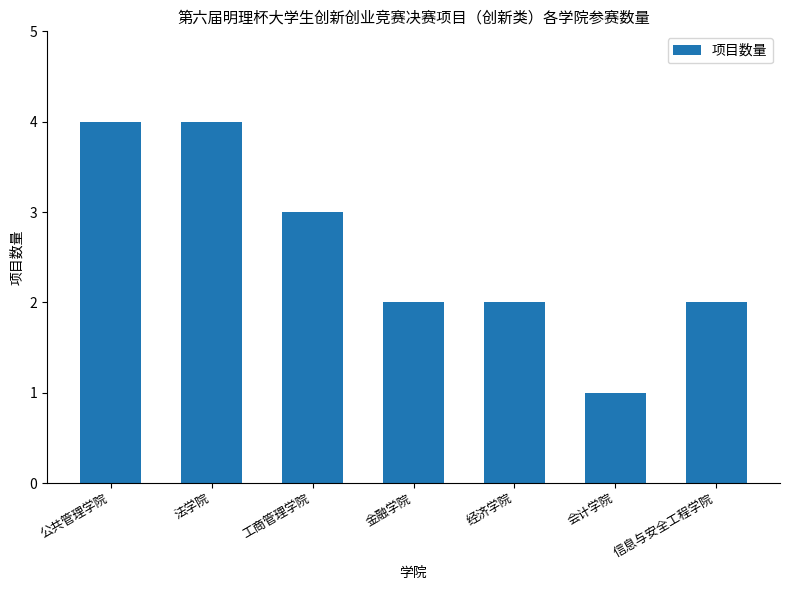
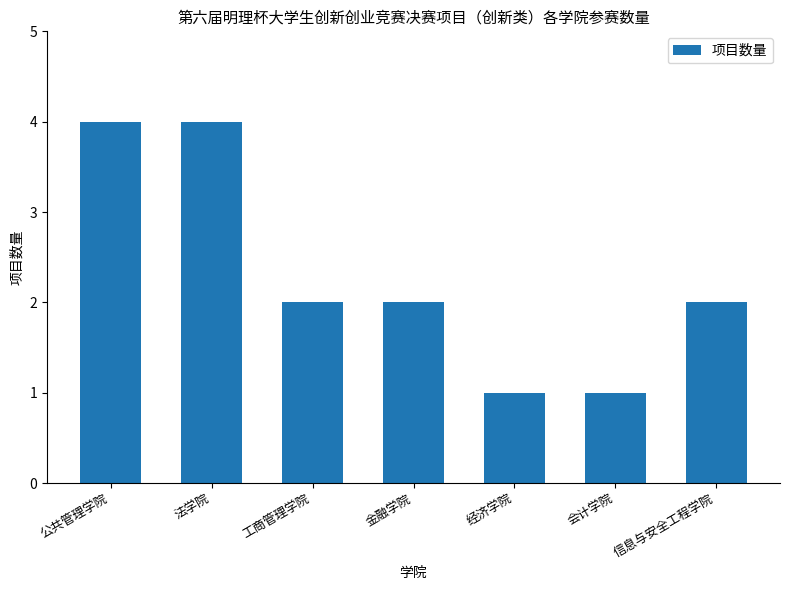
  {
    "公共管理学院": 4,
    "法学院": 4,
-   "工商管理学院": 3,
+   "工商管理学院": 2,
    "金融学院": 2,
-   "经济学院": 2,
+   "经济学院": 1,
    "会计学院": 1,
    "信息与安全工程学院": 2
  }
